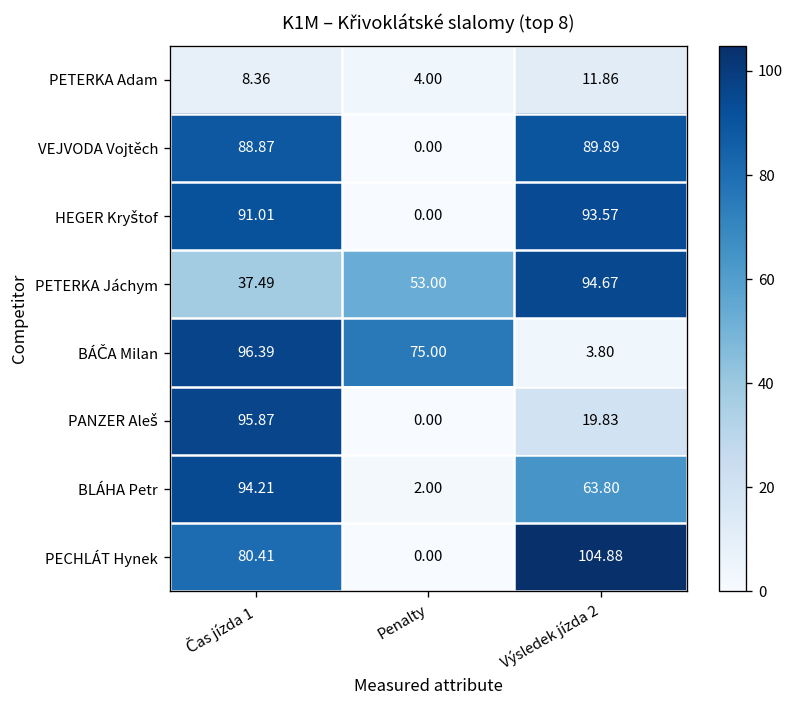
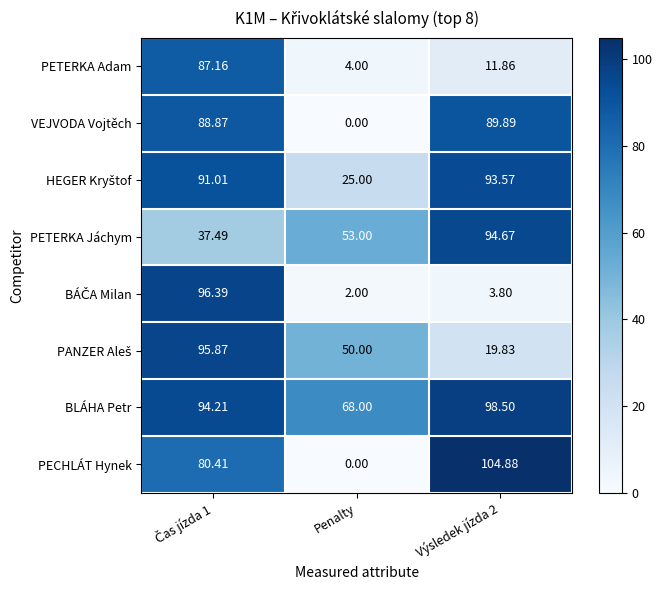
  {
    "PETERKA Adam": {
-     "Čas jízda 1": 8.36,
+     "Čas jízda 1": 87.16,
      "Penalty": 4.00,
      "Výsledek jízda 2": 11.86
    },
    "VEJVODA Vojtěch": {
      "Čas jízda 1": 88.87,
      "Penalty": 0.00,
      "Výsledek jízda 2": 89.89
    },
    "HEGER Kryštof": {
      "Čas jízda 1": 91.01,
-     "Penalty": 0.00,
+     "Penalty": 25.00,
      "Výsledek jízda 2": 93.57
    },
    "PETERKA Jáchym": {
      "Čas jízda 1": 37.49,
      "Penalty": 53.00,
      "Výsledek jízda 2": 94.67
    },
    "BÁČA Milan": {
      "Čas jízda 1": 96.39,
-     "Penalty": 75.00,
+     "Penalty": 2.00,
      "Výsledek jízda 2": 3.80
    },
    "PANZER Aleš": {
      "Čas jízda 1": 95.87,
-     "Penalty": 0.00,
+     "Penalty": 50.00,
      "Výsledek jízda 2": 19.83
    },
    "BLÁHA Petr": {
      "Čas jízda 1": 94.21,
-     "Penalty": 2.00,
-     "Výsledek jízda 2": 63.80
+     "Penalty": 68.00,
+     "Výsledek jízda 2": 98.50
    },
    "PECHLÁT Hynek": {
      "Čas jízda 1": 80.41,
      "Penalty": 0.00,
      "Výsledek jízda 2": 104.88
    }
  }
